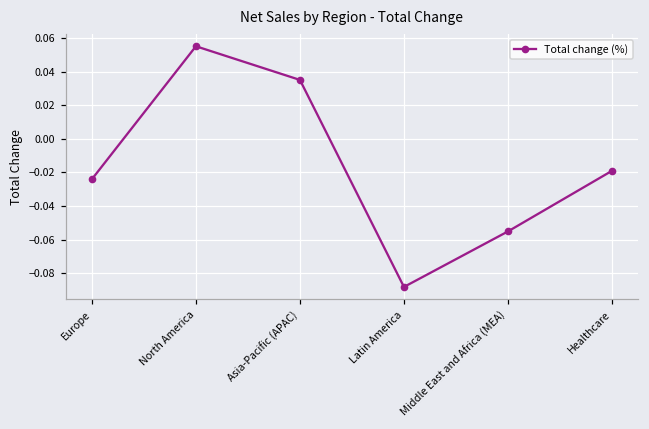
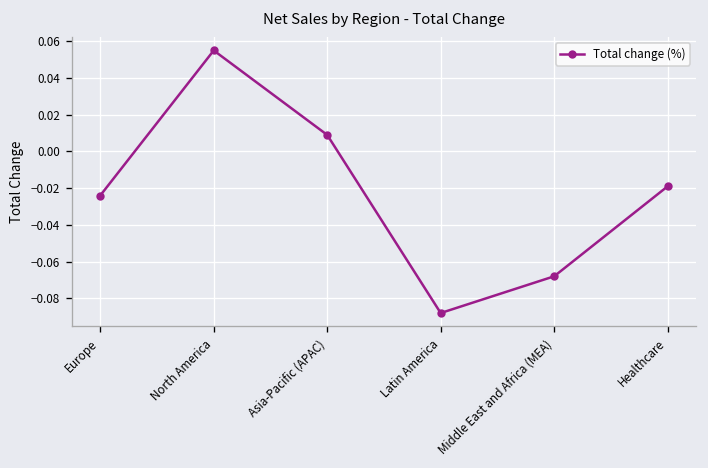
  {
    "Europe": -0.024,
    "North America": 0.055,
-   "Asia-Pacific (APAC)": 0.035,
+   "Asia-Pacific (APAC)": 0.009,
    "Latin America": -0.088,
-   "Middle East and Africa (MEA)": -0.055,
+   "Middle East and Africa (MEA)": -0.068,
    "Healthcare": -0.019
  }
